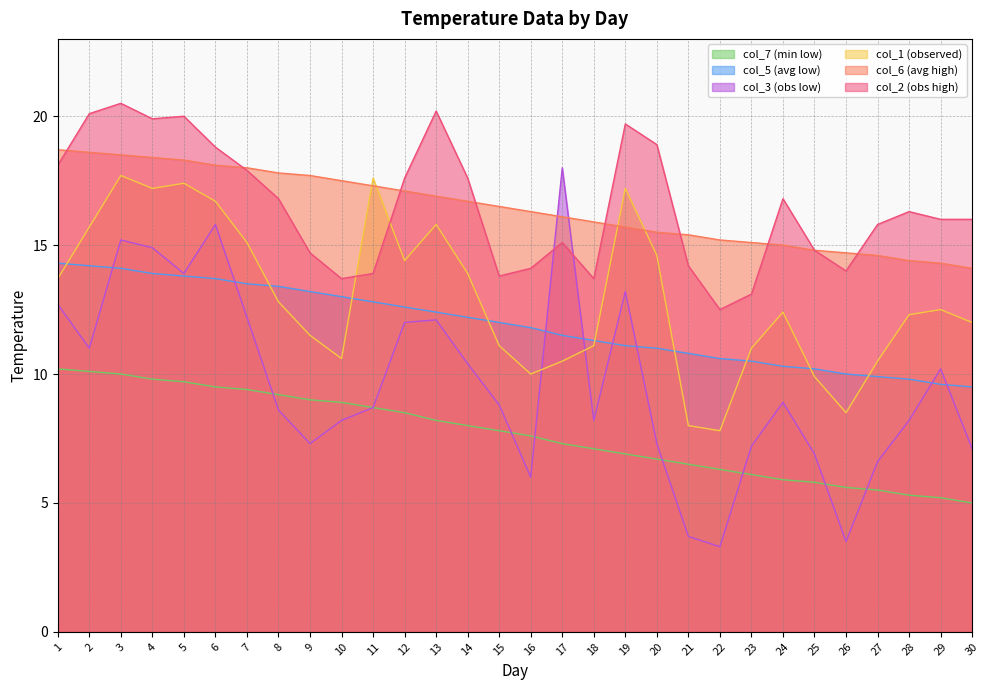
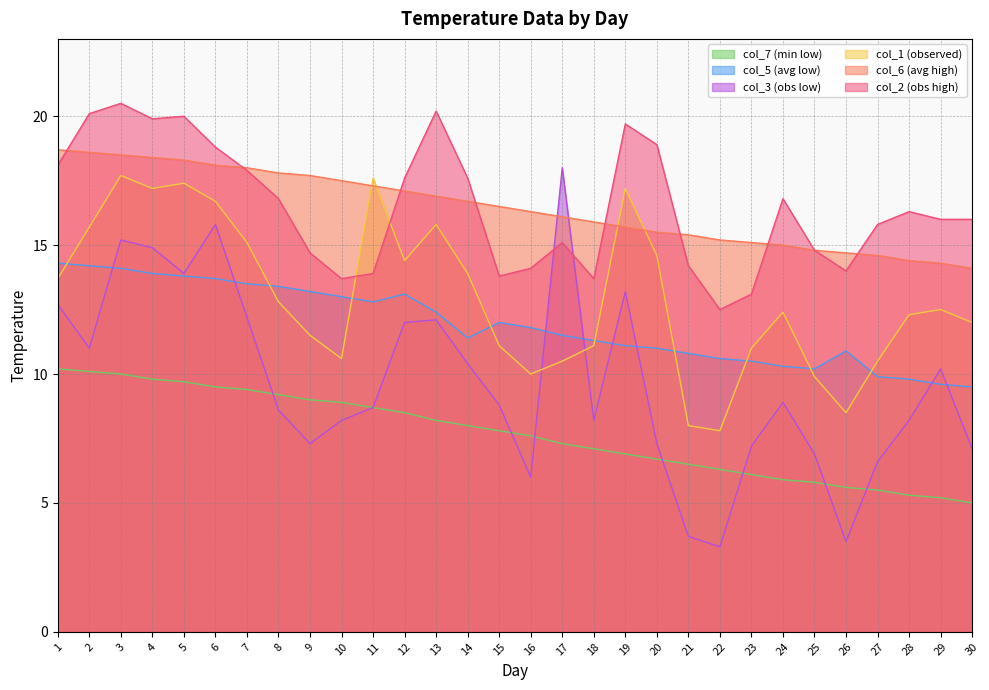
  {
    "col_7 (min low)": {
      "1": 10.2,
      "2": 10.1,
      "3": 10.0,
      "4": 9.8,
      "5": 9.7,
      "6": 9.5,
      "7": 9.4,
      "8": 9.2,
      "9": 9.0,
      "10": 8.9,
      "12": 8.5,
      "13": 8.2,
      "14": 8.0,
      "15": 7.8,
      "16": 7.6,
      "17": 7.3,
      "18": 7.1,
      "19": 6.9,
      "20": 6.7,
      "21": 6.5,
      "22": 6.3,
      "23": 6.1,
      "24": 5.9,
      "25": 5.8,
      "26": 5.6,
      "27": 5.5,
      "28": 5.3,
      "29": 5.2,
      "30": 5.0
    },
    "col_5 (avg low)": {
      "1": 14.3,
      "2": 14.2,
      "3": 14.1,
      "4": 13.9,
      "5": 13.8,
      "6": 13.7,
      "7": 13.5,
      "8": 13.4,
      "9": 13.2,
      "10": 13.0,
      "11": 12.8,
-     "12": 12.6,
+     "12": 13.1,
      "13": 12.4,
-     "14": 12.2,
+     "14": 11.4,
      "15": 12.0,
      "16": 11.8,
      "17": 11.5,
      "18": 11.3,
      "19": 11.1,
      "20": 11.0,
      "21": 10.8,
      "22": 10.6,
      "23": 10.5,
      "24": 10.3,
      "25": 10.2,
-     "26": 10.0,
+     "26": 10.9,
      "27": 9.9,
      "28": 9.8,
      "29": 9.6,
      "30": 9.5
    },
    "col_3 (obs low)": {
      "1": 12.7,
      "2": 11.0,
      "3": 15.2,
      "4": 14.9,
      "5": 13.9,
      "6": 15.8,
      "7": 12.2,
      "8": 8.6,
      "9": 7.3,
      "10": 8.2,
      "12": 12.0,
      "13": 12.1,
      "14": 10.4,
      "15": 8.8,
      "16": 6.0,
      "17": 18.0,
      "18": 8.2,
      "19": 13.2,
      "20": 7.3,
      "21": 3.7,
      "22": 3.3,
      "23": 7.2,
      "24": 8.9,
      "25": 6.9,
      "26": 3.5,
      "27": 6.6,
      "28": 8.2,
      "29": 10.2,
      "30": 7.1
    },
    "col_1 (observed)": {
      "1": 13.7,
      "2": 15.7,
      "3": 17.7,
      "4": 17.2,
      "5": 17.4,
      "6": 16.7,
      "7": 15.1,
      "8": 12.8,
      "9": 11.5,
      "10": 10.6,
      "11": 17.6,
      "12": 14.4,
      "13": 15.8,
      "14": 13.9,
      "15": 11.1,
      "16": 10.0,
      "17": 10.5,
      "18": 11.1,
      "19": 17.2,
      "20": 14.6,
      "21": 8.0,
      "22": 7.8,
      "23": 11.0,
      "24": 12.4,
      "25": 9.9,
      "26": 8.5,
      "27": 10.5,
      "28": 12.3,
      "29": 12.5,
      "30": 12.0
    }
  }
